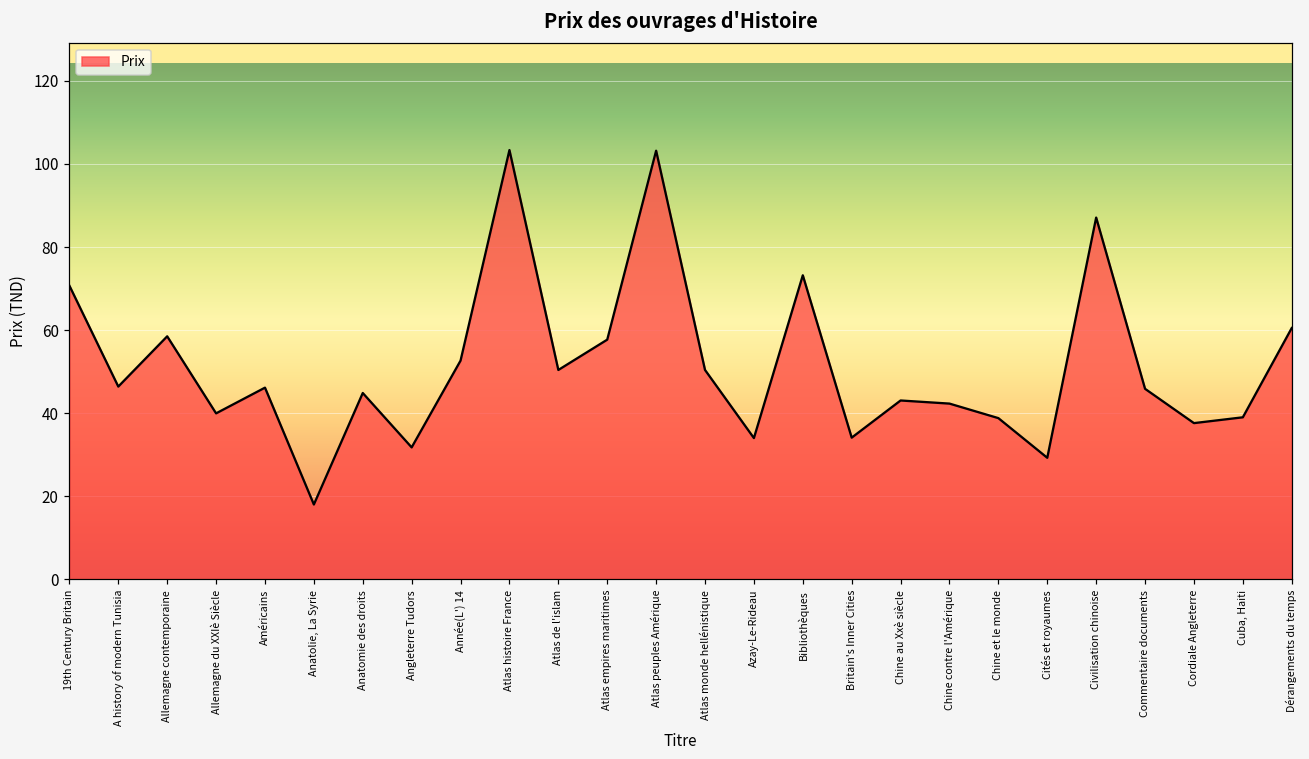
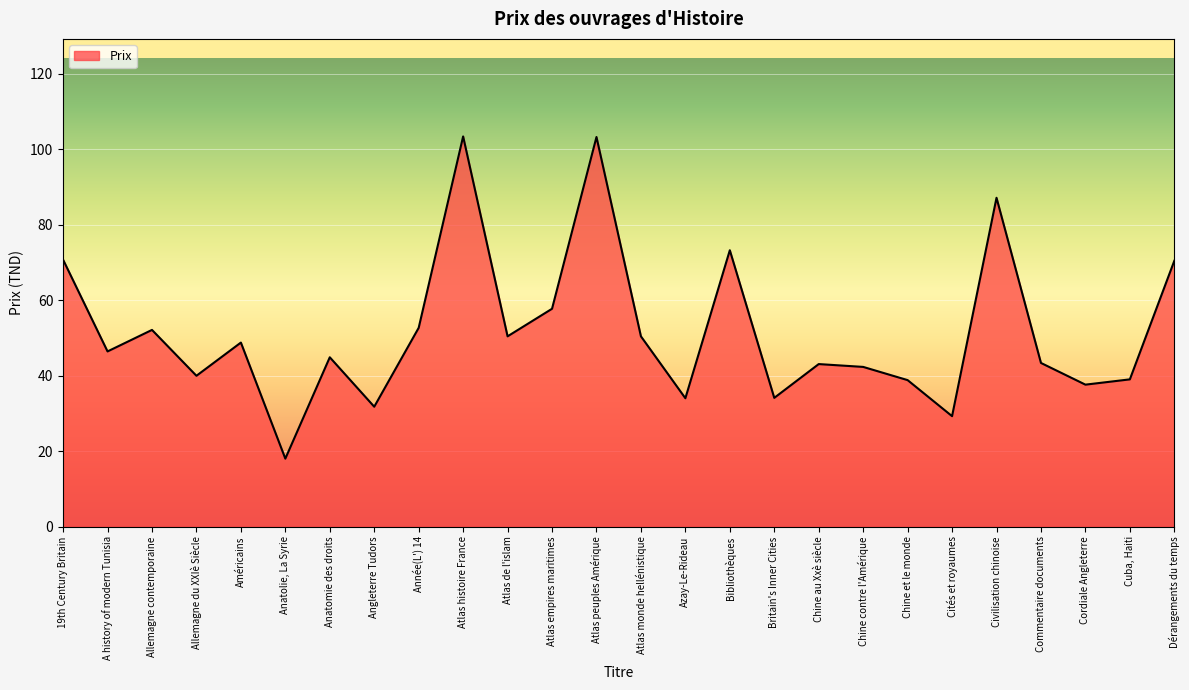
  {
    "19th Century Britain": 71,
    "A history of modern Tunisia": 46,
-   "Allemagne contemporaine": 59,
+   "Allemagne contemporaine": 52,
    "Allemagne du XXIè Siècle": 40,
-   "Américains": 46,
+   "Américains": 49,
    "Anatolie, La Syrie": 18,
    "Anatomie des droits": 45,
    "Angleterre Tudors": 32,
    "Année(L') 14": 53,
    "Atlas histoire France": 103,
    "Atlas de l'islam": 50,
    "Atlas empires maritimes": 58,
    "Atlas peuples Amérique": 103,
    "Atlas monde hellénistique": 50,
    "Azay-Le-Rideau": 34,
    "Bibliothèques": 73,
    "Britain's Inner Cities": 34,
    "Chine au Xxè siècle": 43,
    "Chine contre l'Amérique": 42,
    "Chine et le monde": 39,
    "Cités et royaumes": 29,
    "Civilisation chinoise": 87,
-   "Commentaire documents": 46,
+   "Commentaire documents": 43,
    "Cordiale Angleterre": 38,
    "Cuba, Haiti": 39,
-   "Dérangements du temps": 61
+   "Dérangements du temps": 70
  }
